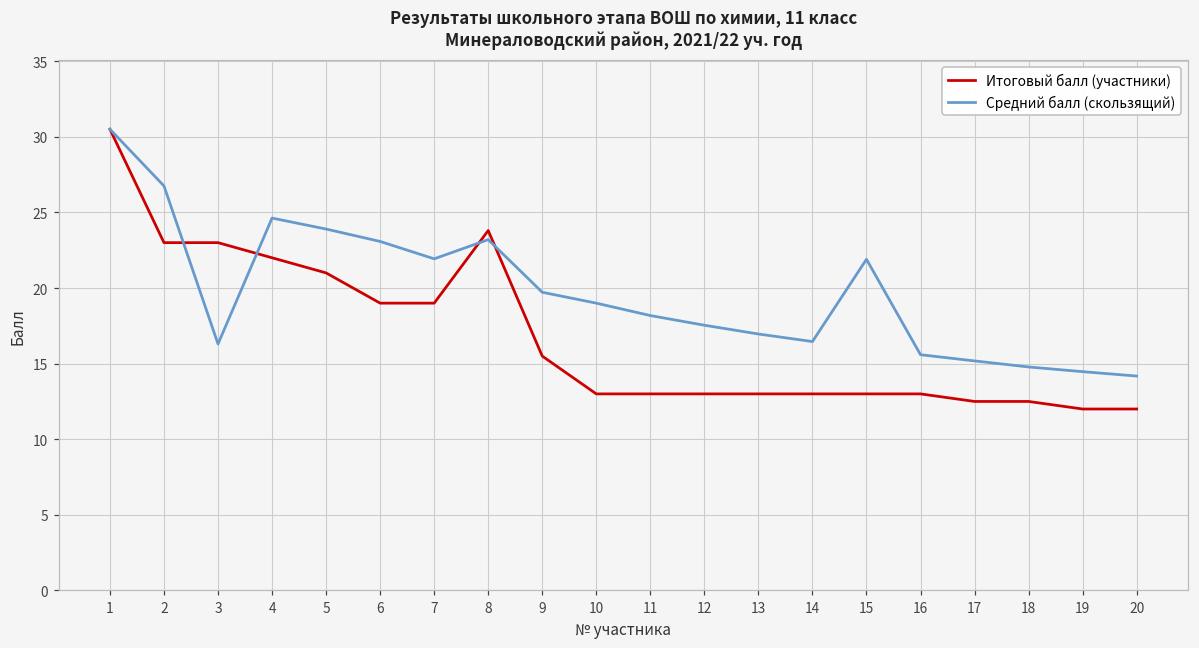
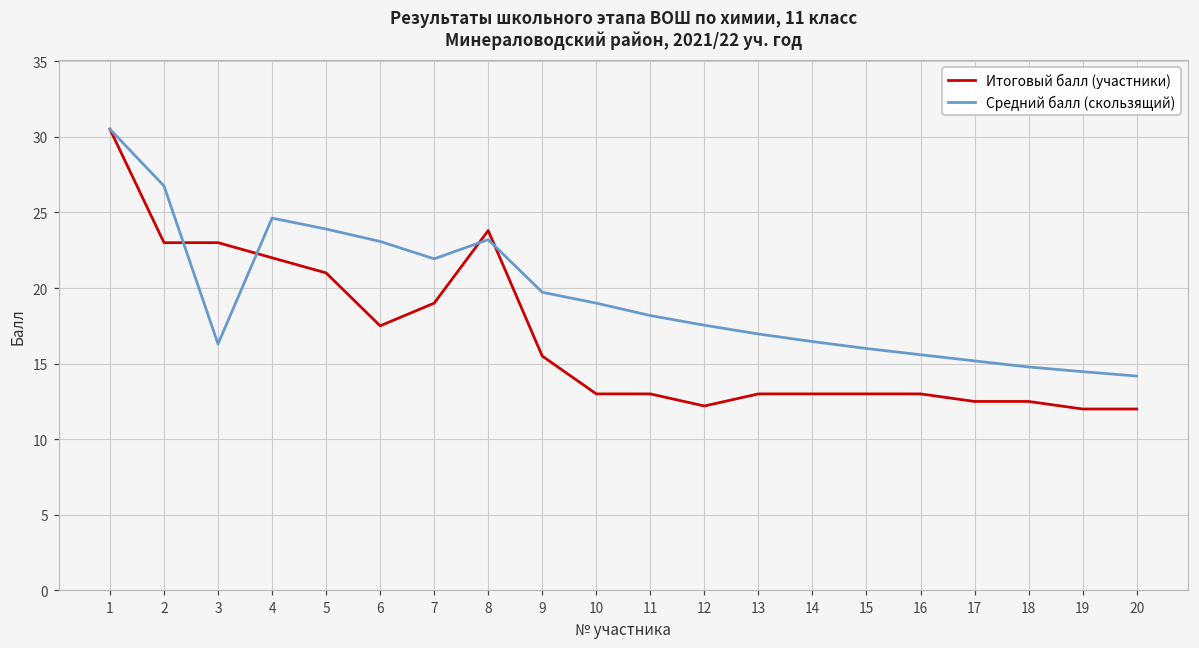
  {
    "Итоговый балл (участники)": {
      "2": 23.0,
      "3": 23.0,
      "4": 22.0,
      "5": 21.0,
-     "6": 19.0,
+     "6": 17.5,
      "7": 19.0,
      "8": 23.8,
      "9": 15.5,
      "10": 13.0,
      "11": 13.0,
-     "12": 13.0,
+     "12": 12.2,
      "13": 13.0,
      "14": 13.0,
      "15": 13.0,
      "16": 13.0,
      "17": 12.5,
      "18": 12.5,
      "19": 12.0,
      "20": 12.0
    },
    "Средний балл (скользящий)": {
      "2": 26.8,
      "3": 16.3,
      "4": 24.6,
      "5": 23.9,
      "6": 23.1,
      "7": 21.9,
      "8": 23.2,
      "9": 19.7,
      "10": 19.0,
      "11": 18.2,
      "12": 17.5,
      "13": 17.0,
      "14": 16.5,
-     "15": 21.9,
+     "15": 16.0,
      "16": 15.6,
      "17": 15.2,
      "18": 14.8,
      "19": 14.5,
      "20": 14.2
    }
  }
